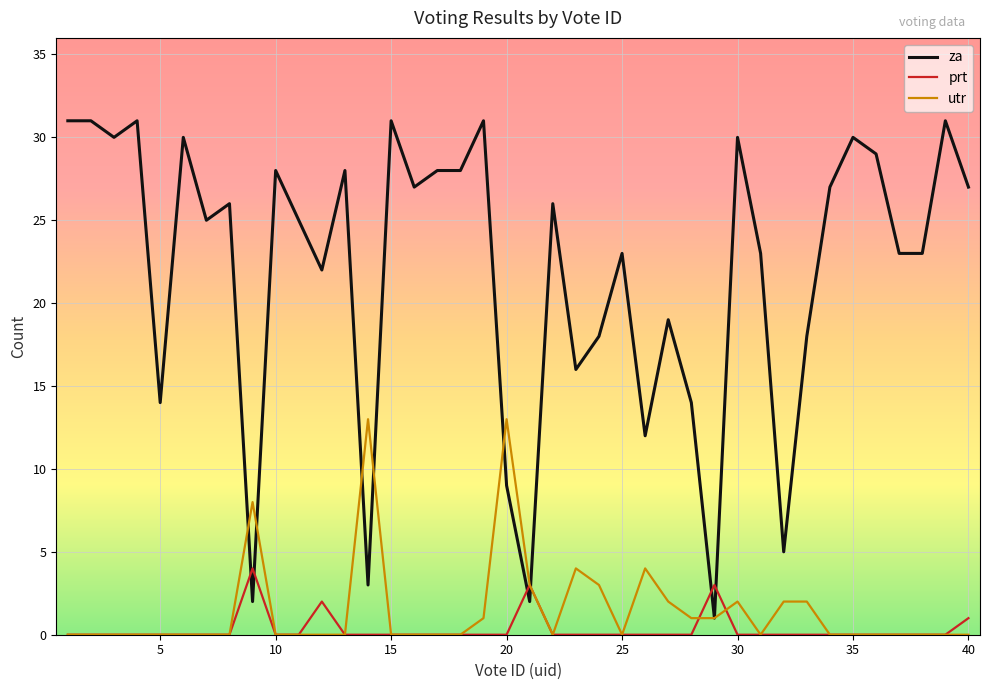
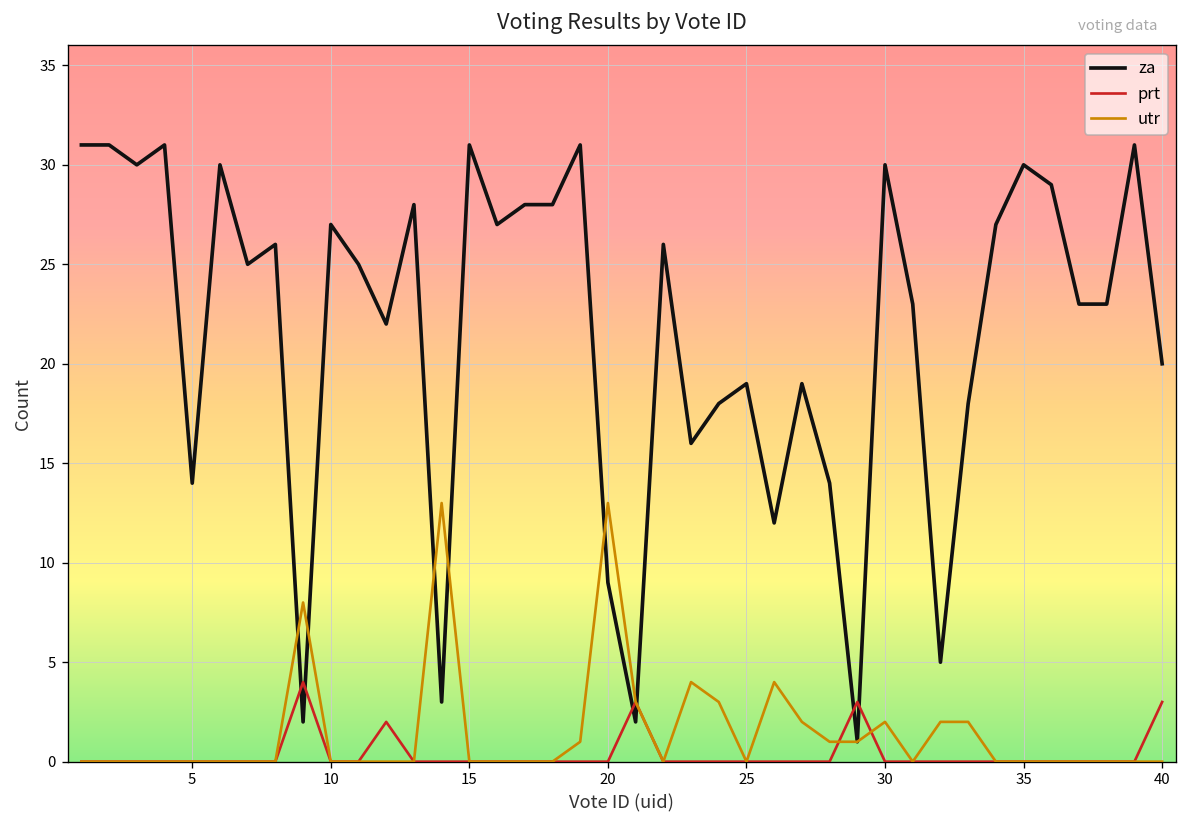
  {
    "za": {
      "5": 14,
-     "10": 28,
+     "10": 27,
      "15": 31,
      "20": 9,
-     "25": 23,
+     "25": 19,
      "30": 30,
      "35": 30,
-     "40": 27
+     "40": 20
    },
    "prt": {
      "20": 0,
      "30": 0,
-     "40": 1
+     "40": 3
    },
    "utr": {
      "20": 13,
      "30": 2,
      "40": 0
    }
  }
